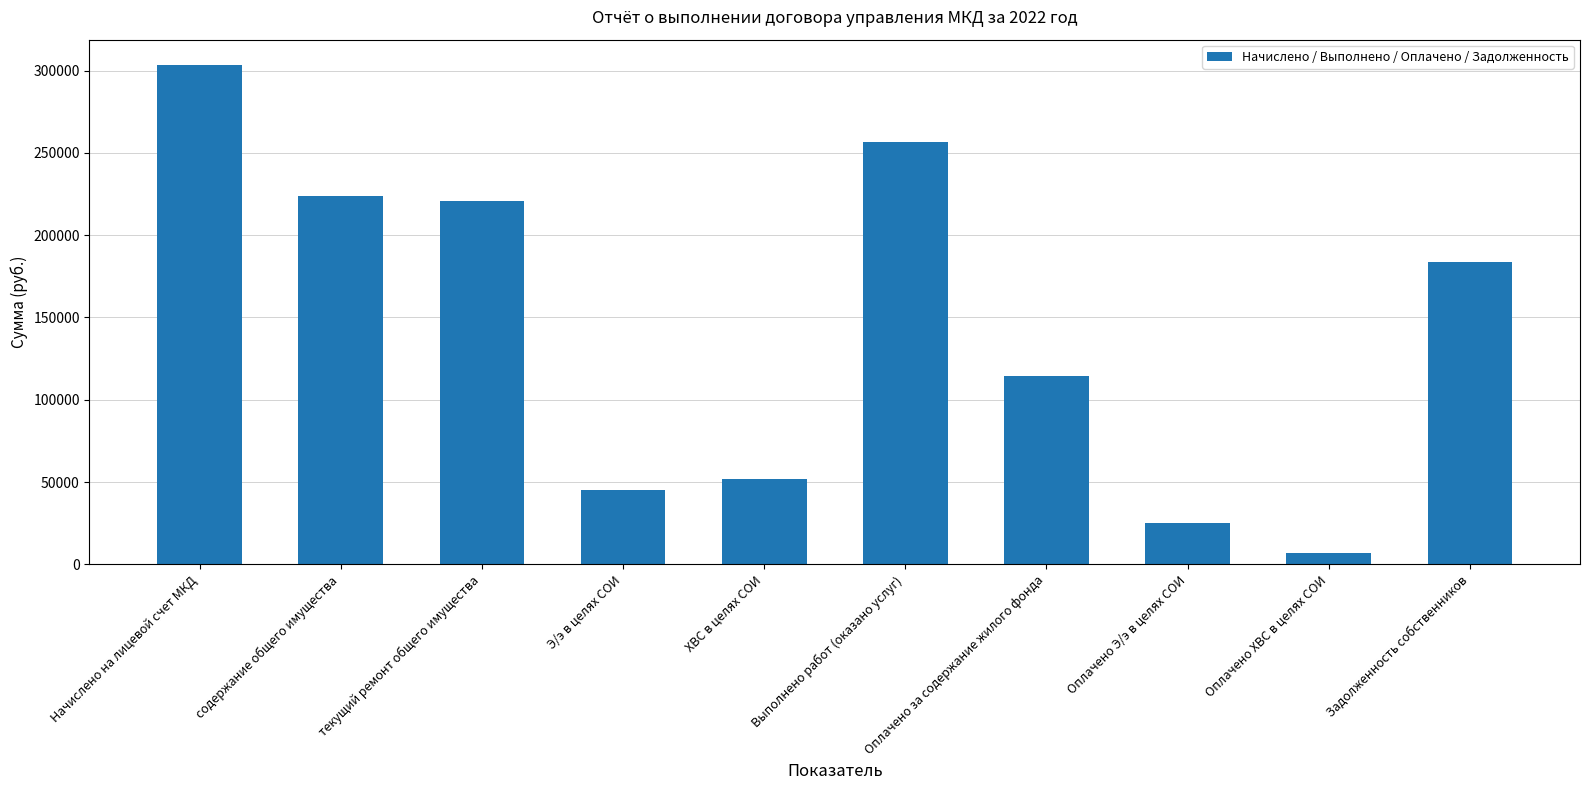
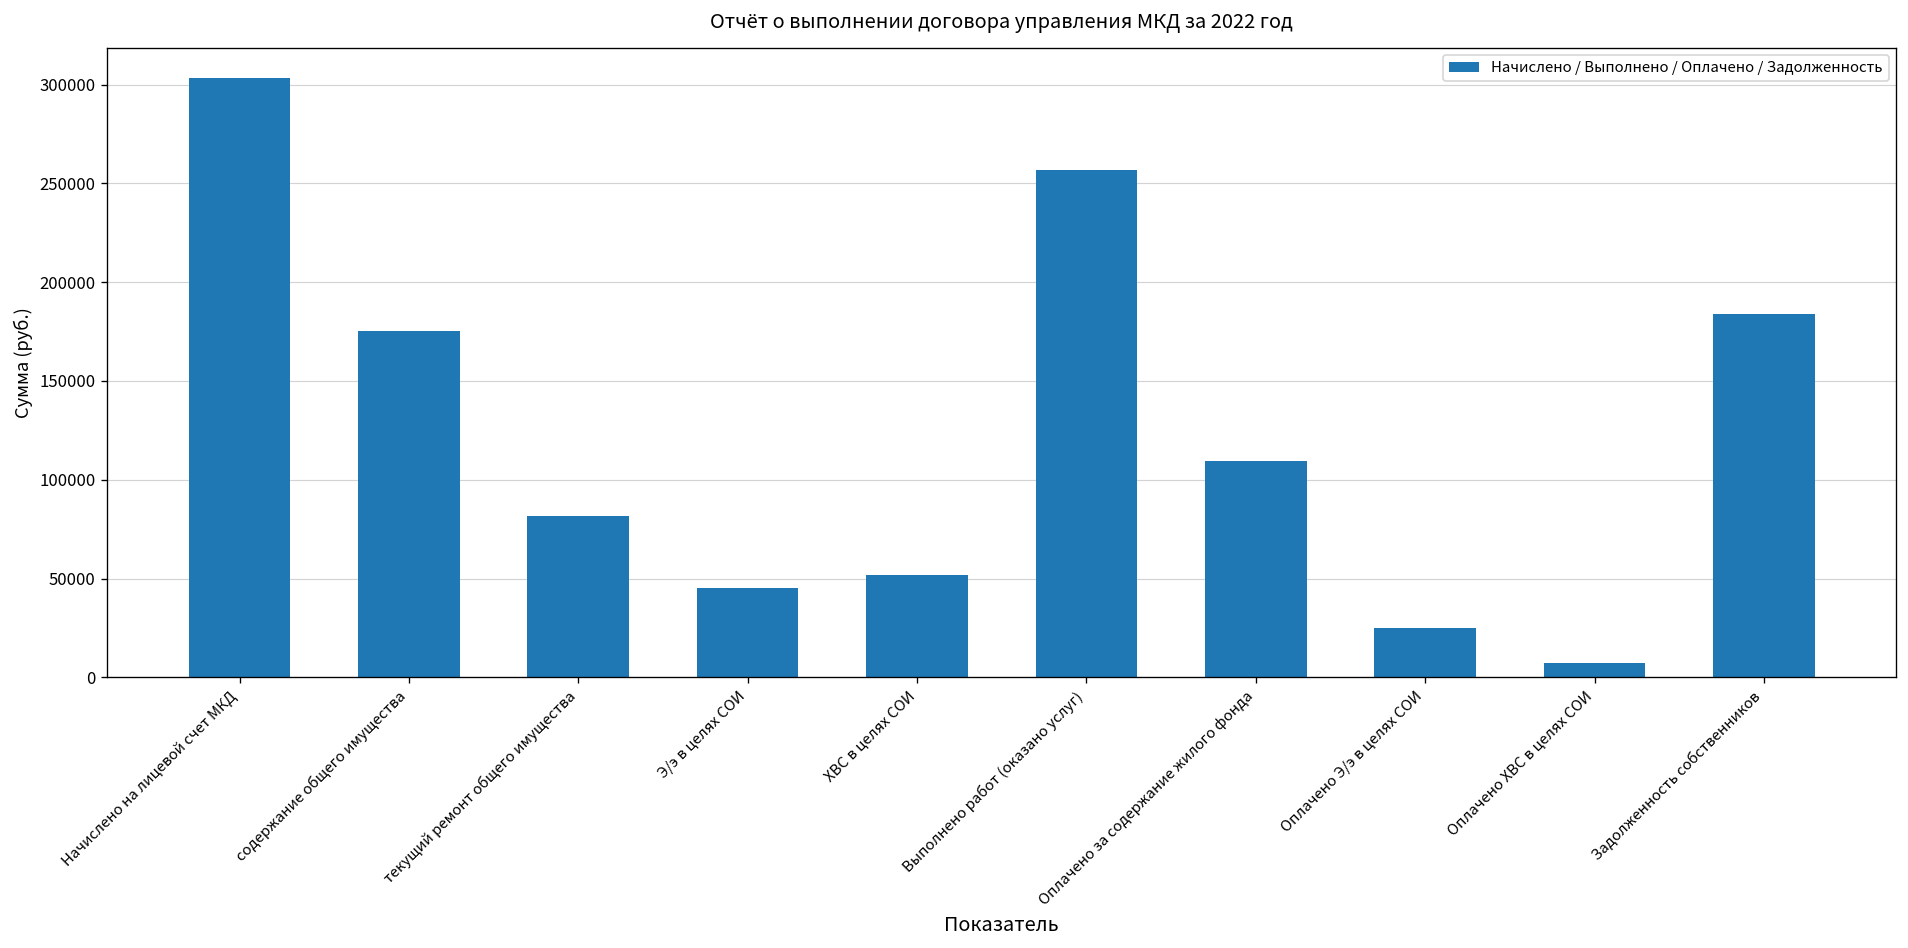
  {
    "Начислено на лицевой счет МКД": 304000,
-   "содержание общего имущества": 224000,
-   "текущий ремонт общего имущества": 221000,
+   "содержание общего имущества": 175000,
+   "текущий ремонт общего имущества": 81000,
    "Э/э в целях СОИ": 45000,
    "ХВС в целях СОИ": 52000,
    "Выполнено работ (оказано услуг)": 257000,
-   "Оплачено за содержание жилого фонда": 114000,
+   "Оплачено за содержание жилого фонда": 109000,
    "Оплачено Э/э в целях СОИ": 25000,
    "Оплачено ХВС в целях СОИ": 7000,
    "Задолженность собственников": 184000
  }
